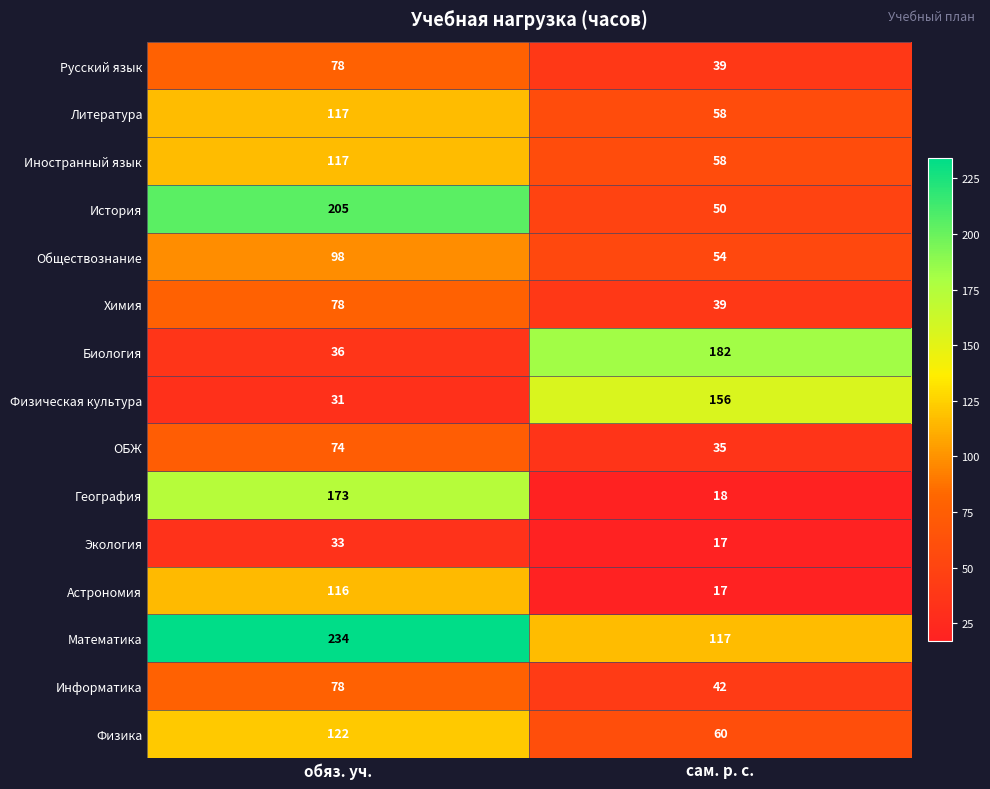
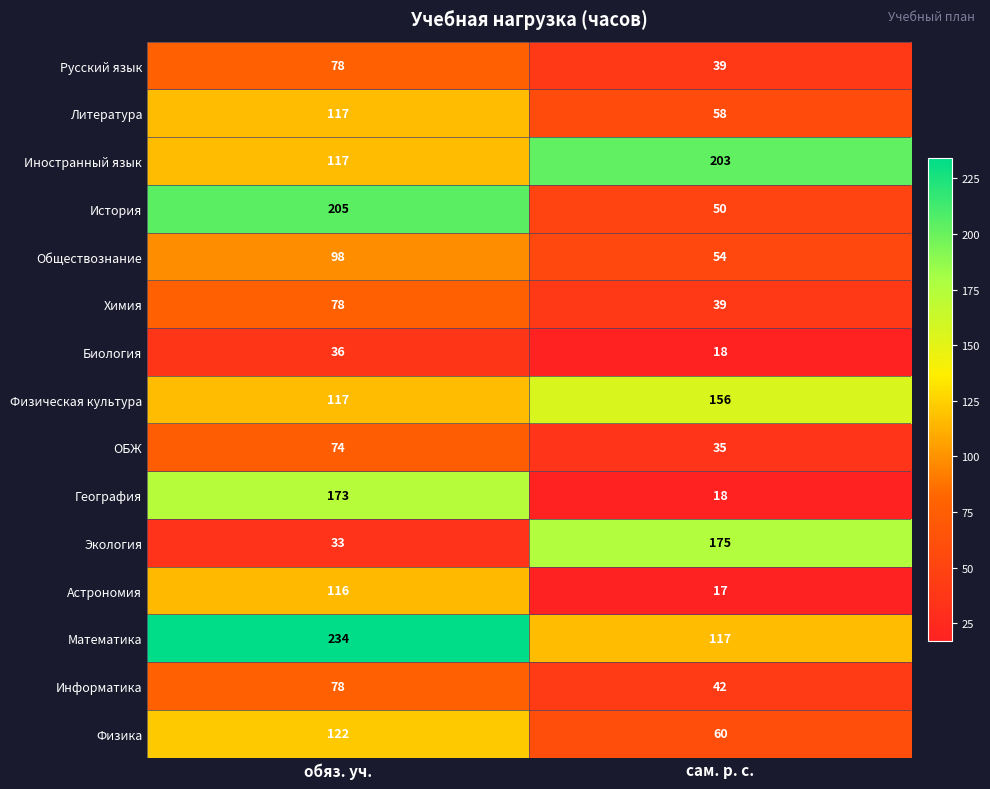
  {
    "Русский язык": {
      "обяз. уч.": 78,
      "сам. р. с.": 39
    },
    "Литература": {
      "обяз. уч.": 117,
      "сам. р. с.": 58
    },
    "Иностранный язык": {
      "обяз. уч.": 117,
-     "сам. р. с.": 58
+     "сам. р. с.": 203
    },
    "История": {
      "обяз. уч.": 205,
      "сам. р. с.": 50
    },
    "Обществознание": {
      "обяз. уч.": 98,
      "сам. р. с.": 54
    },
    "Химия": {
      "обяз. уч.": 78,
      "сам. р. с.": 39
    },
    "Биология": {
      "обяз. уч.": 36,
-     "сам. р. с.": 182
+     "сам. р. с.": 18
    },
    "Физическая культура": {
-     "обяз. уч.": 31,
+     "обяз. уч.": 117,
      "сам. р. с.": 156
    },
    "ОБЖ": {
      "обяз. уч.": 74,
      "сам. р. с.": 35
    },
    "География": {
      "обяз. уч.": 173,
      "сам. р. с.": 18
    },
    "Экология": {
      "обяз. уч.": 33,
-     "сам. р. с.": 17
+     "сам. р. с.": 175
    },
    "Астрономия": {
      "обяз. уч.": 116,
      "сам. р. с.": 17
    },
    "Математика": {
      "обяз. уч.": 234,
      "сам. р. с.": 117
    },
    "Информатика": {
      "обяз. уч.": 78,
      "сам. р. с.": 42
    },
    "Физика": {
      "обяз. уч.": 122,
      "сам. р. с.": 60
    }
  }
